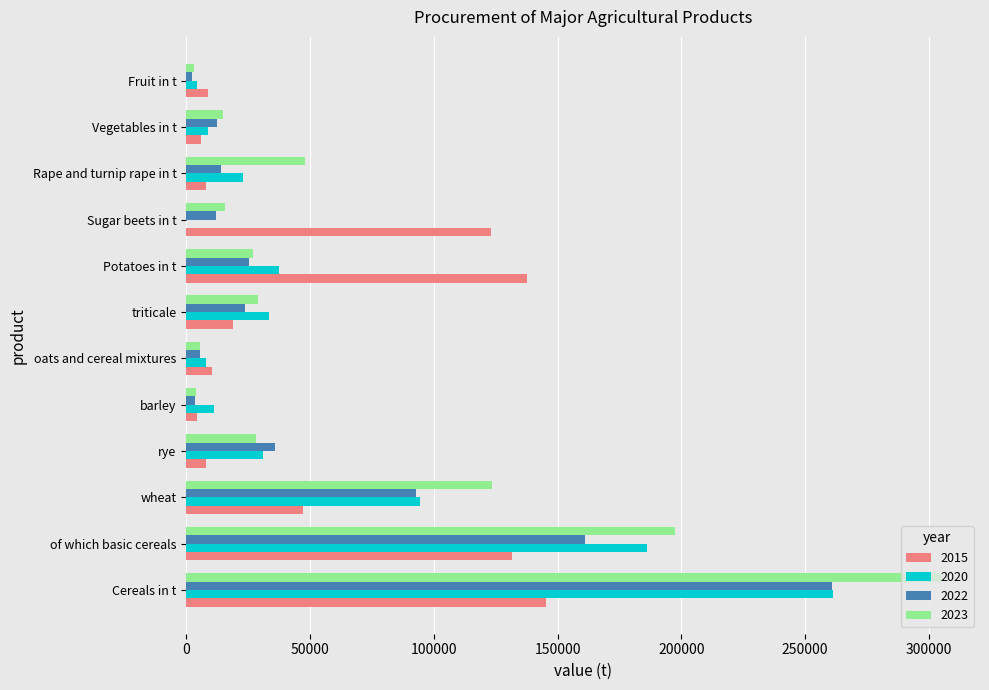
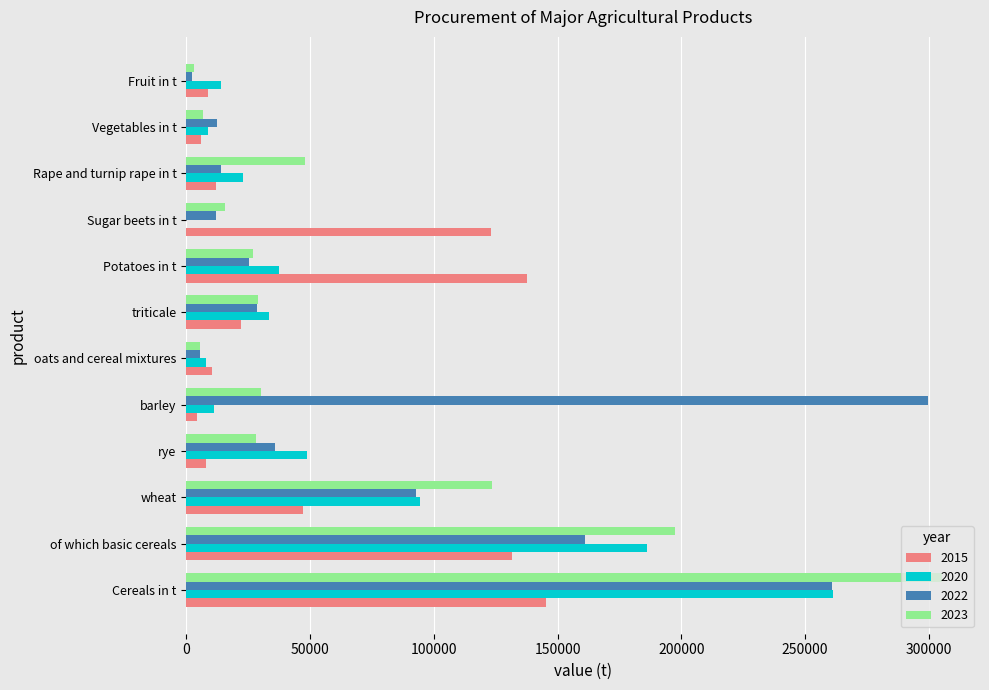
  {
    "2015": {
      "Fruit in t": 9000,
      "Vegetables in t": 6000,
-     "Rape and turnip rape in t": 8000,
+     "Rape and turnip rape in t": 12000,
      "Sugar beets in t": 123000,
      "Potatoes in t": 138000,
-     "triticale": 19000,
+     "triticale": 22000,
      "oats and cereal mixtures": 10000,
      "barley": 5000,
      "rye": 8000,
      "wheat": 47000,
      "of which basic cereals": 132000,
      "Cereals in t": 145000
    },
    "2020": {
-     "Fruit in t": 5000,
+     "Fruit in t": 14000,
      "Vegetables in t": 9000,
      "Rape and turnip rape in t": 23000,
      "Sugar beets in t": 0,
      "Potatoes in t": 37000,
      "triticale": 33000,
      "oats and cereal mixtures": 8000,
      "barley": 11000,
-     "rye": 31000,
+     "rye": 49000,
      "wheat": 94000,
      "of which basic cereals": 186000,
      "Cereals in t": 261000
    },
    "2022": {
      "Fruit in t": 2000,
      "Vegetables in t": 12000,
      "Rape and turnip rape in t": 14000,
      "Sugar beets in t": 12000,
      "Potatoes in t": 25000,
-     "triticale": 24000,
+     "triticale": 29000,
      "oats and cereal mixtures": 5000,
-     "barley": 3000,
+     "barley": 300000,
      "rye": 36000,
      "wheat": 93000,
      "of which basic cereals": 161000,
      "Cereals in t": 261000
    },
    "2023": {
      "Fruit in t": 3000,
-     "Vegetables in t": 15000,
+     "Vegetables in t": 7000,
      "Rape and turnip rape in t": 48000,
      "Sugar beets in t": 16000,
      "Potatoes in t": 27000,
      "triticale": 29000,
      "oats and cereal mixtures": 6000,
-     "barley": 4000,
+     "barley": 30000,
      "rye": 28000,
      "wheat": 123000,
      "of which basic cereals": 197000
    }
  }
